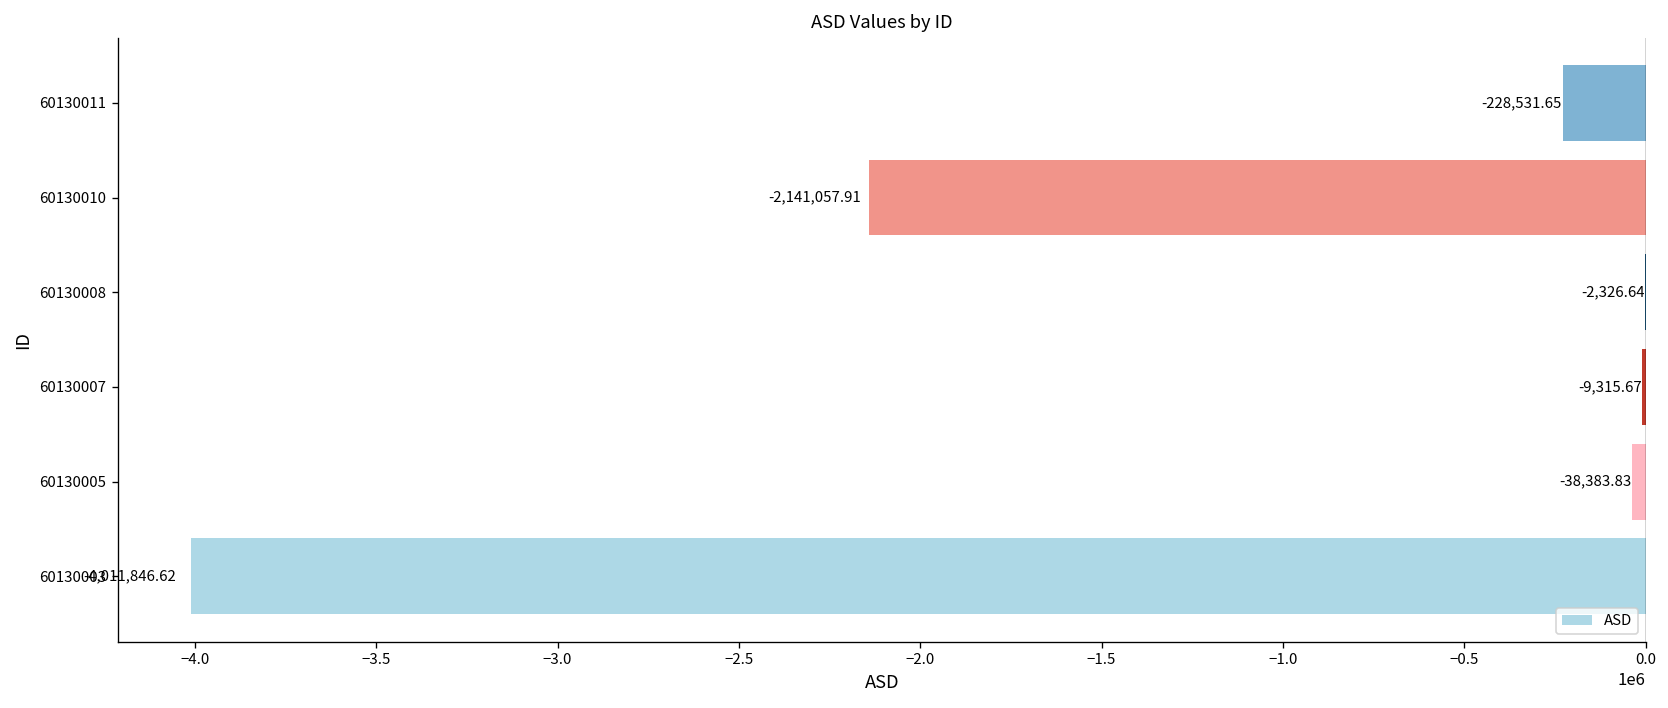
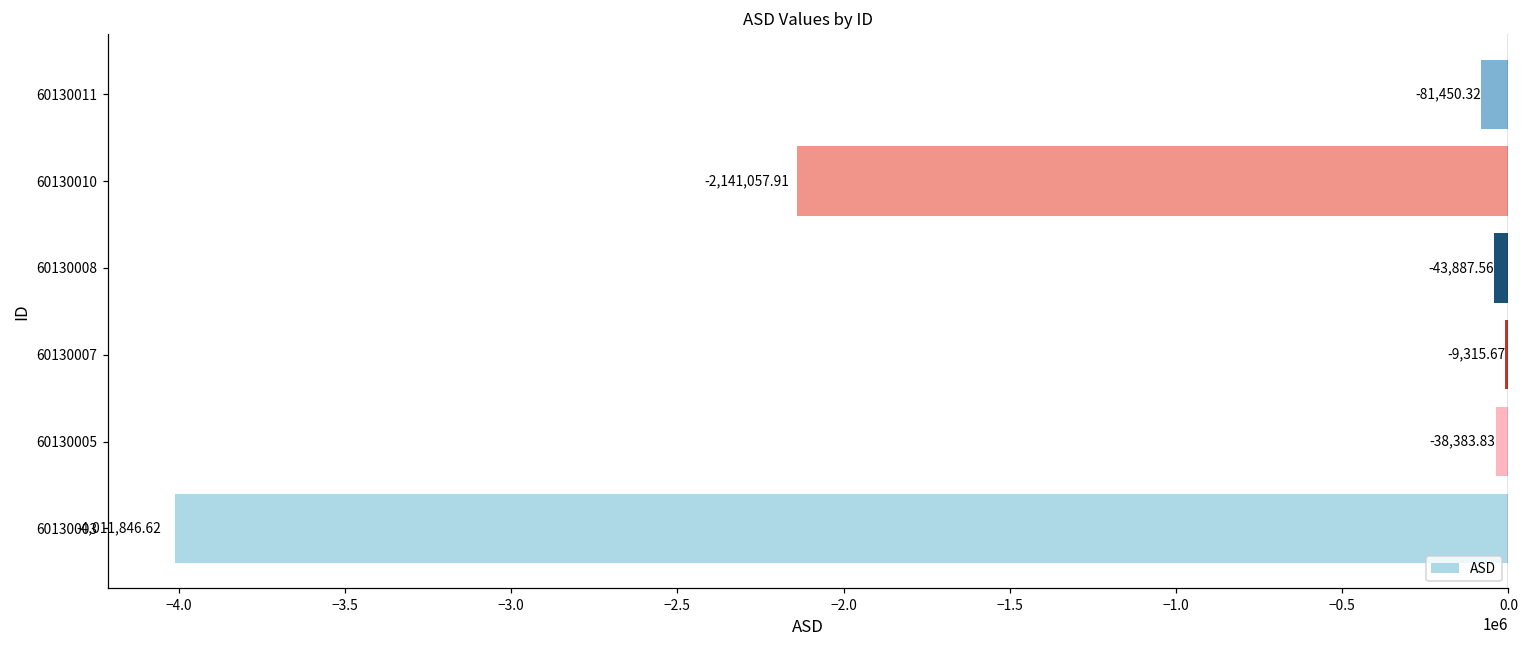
  {
-   "60130011": "-228,531.65",
+   "60130011": "-81,450.32",
    "60130010": "-2,141,057.91",
-   "60130008": "-2,326.64",
+   "60130008": "-43,887.56",
    "60130007": "-9,315.67",
    "60130005": "-38,383.83",
    "60130003": "-4,011,846.62"
  }
